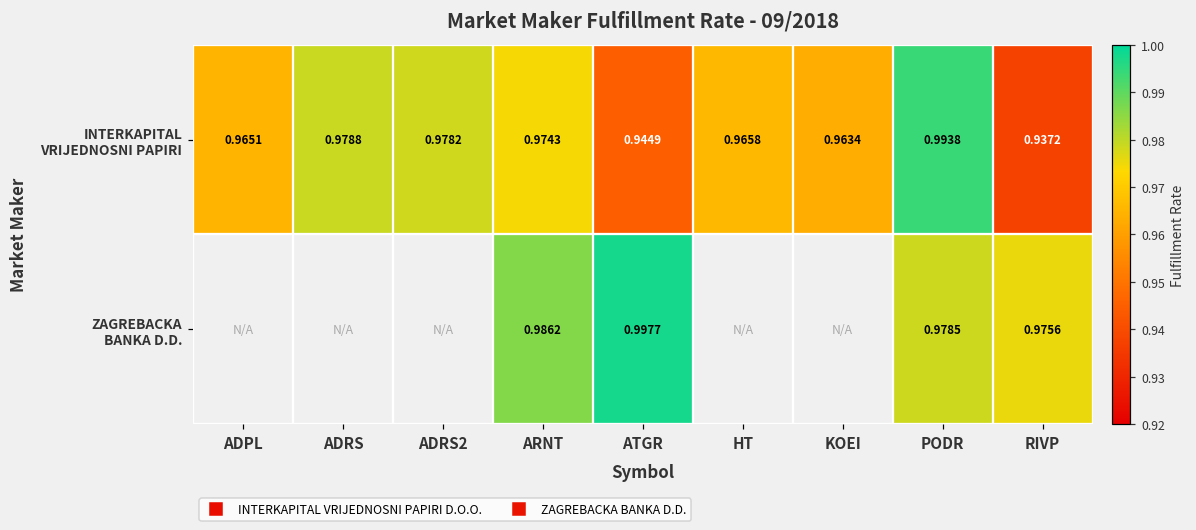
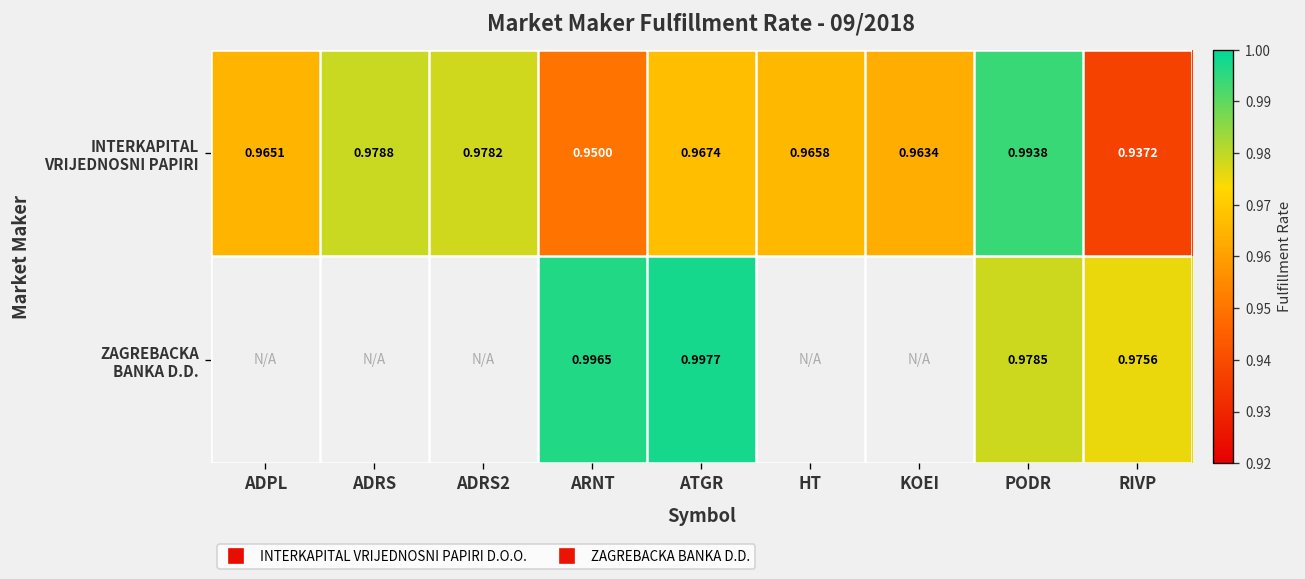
  {
    "INTERKAPITAL VRIJEDNOSNI PAPIRI": {
      "ADPL": 0.9651,
      "ADRS": 0.9788,
      "ADRS2": 0.9782,
-     "ARNT": 0.9743,
-     "ATGR": 0.9449,
+     "ARNT": 0.9500,
+     "ATGR": 0.9674,
      "HT": 0.9658,
      "KOEI": 0.9634,
      "PODR": 0.9938,
      "RIVP": 0.9372
    },
    "ZAGREBACKA BANKA D.D.": {
-     "ARNT": 0.9862,
+     "ARNT": 0.9965,
      "ATGR": 0.9977,
      "PODR": 0.9785,
      "RIVP": 0.9756
    }
  }
